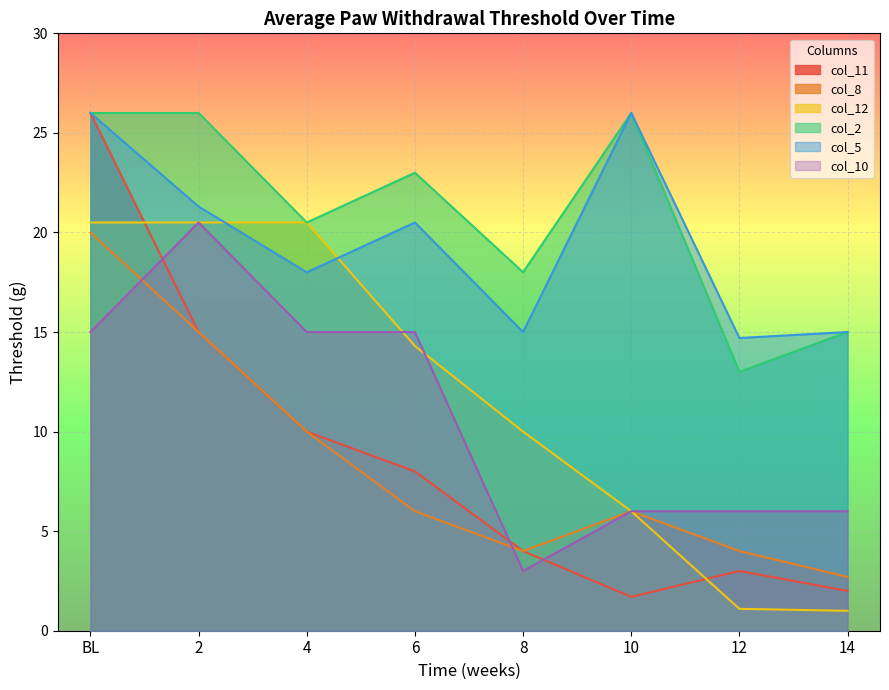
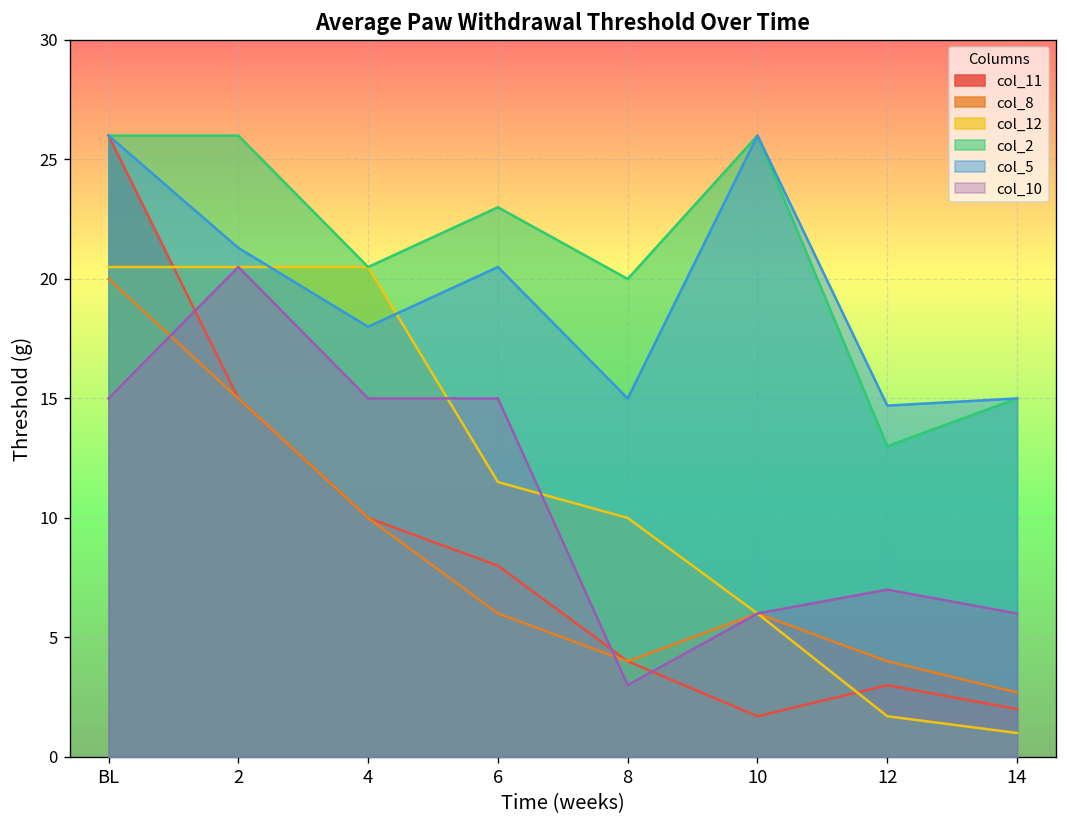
  {
    "col_12": {
      "BL": 20.5,
-     "6": 14.3,
+     "6": 11.5,
      "8": 10.0,
-     "12": 1.1,
+     "12": 1.7,
      "14": 1.0
    },
    "col_2": {
      "2": 26,
      "6": 23,
-     "8": 18,
+     "8": 20,
      "12": 13
    },
    "col_5": {
      "2": 21.3,
      "4": 18.0,
      "6": 20.5,
      "8": 15.0,
      "12": 14.7
    },
    "col_10": {
      "BL": 15,
      "4": 15,
      "6": 15,
      "8": 3,
-     "12": 6,
+     "12": 7,
      "14": 6
    }
  }
